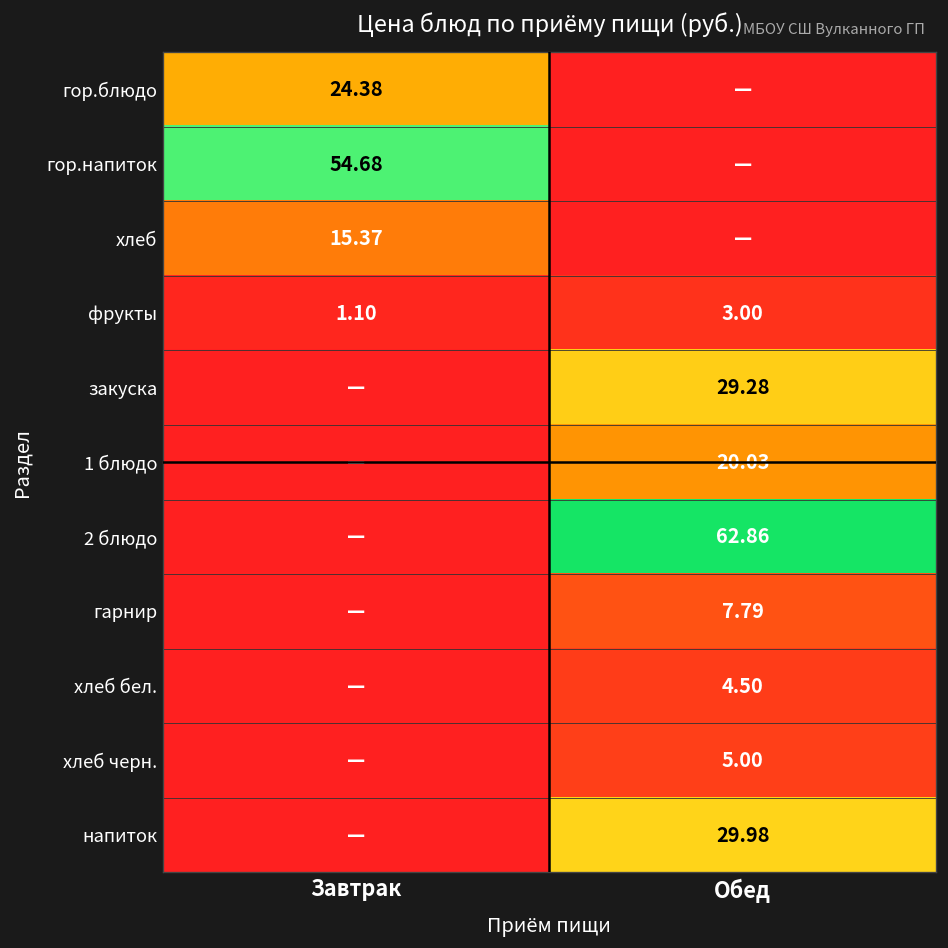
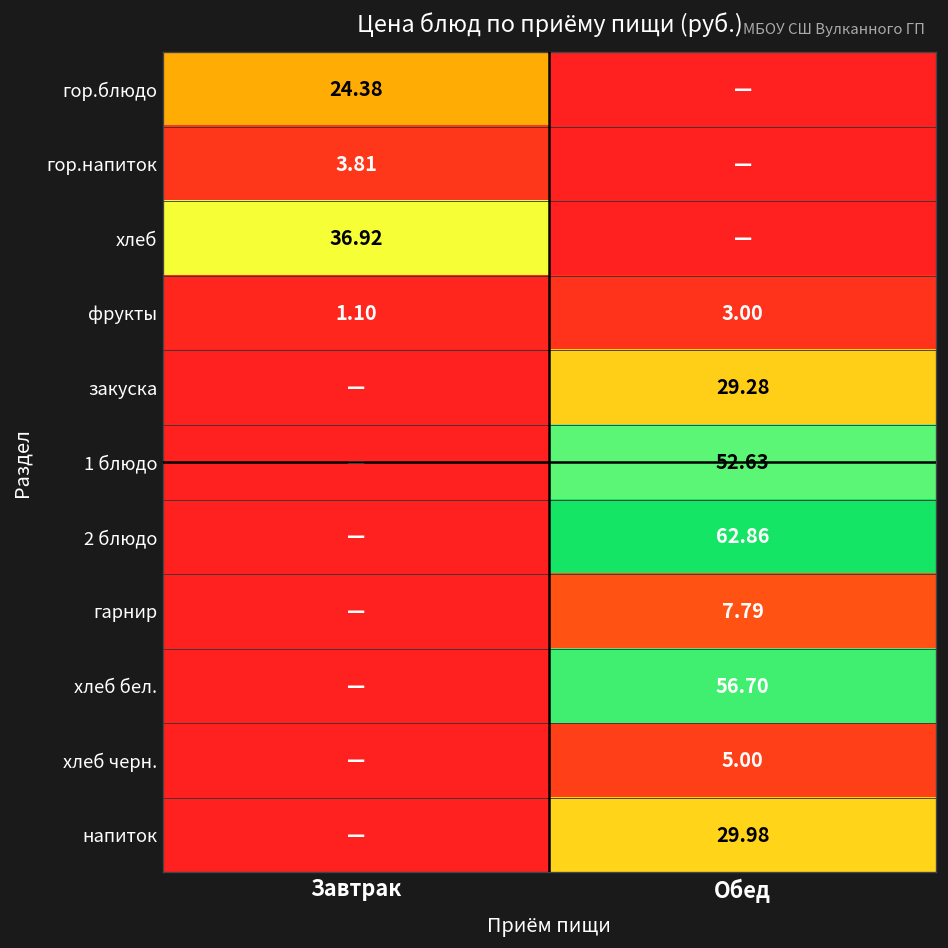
  {
    "гор.блюдо": {
      "Завтрак": 24.38
    },
    "гор.напиток": {
-     "Завтрак": 54.68
+     "Завтрак": 3.81
    },
    "хлеб": {
-     "Завтрак": 15.37
+     "Завтрак": 36.92
    },
    "фрукты": {
      "Завтрак": 1.10,
      "Обед": 3.00
    },
    "закуска": {
      "Обед": 29.28
    },
    "1 блюдо": {
-     "Обед": 20.03
+     "Обед": 52.63
    },
    "2 блюдо": {
      "Обед": 62.86
    },
    "гарнир": {
      "Обед": 7.79
    },
    "хлеб бел.": {
-     "Обед": 4.50
+     "Обед": 56.70
    },
    "хлеб черн.": {
      "Обед": 5.00
    },
    "напиток": {
      "Обед": 29.98
    }
  }
